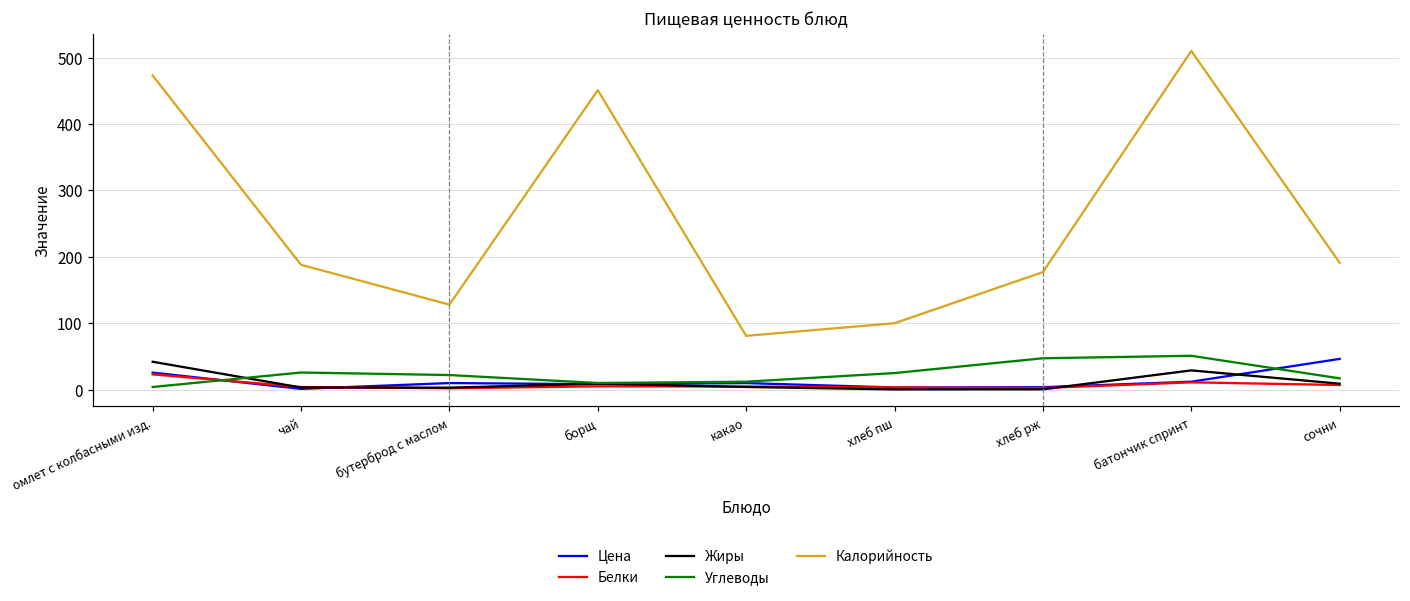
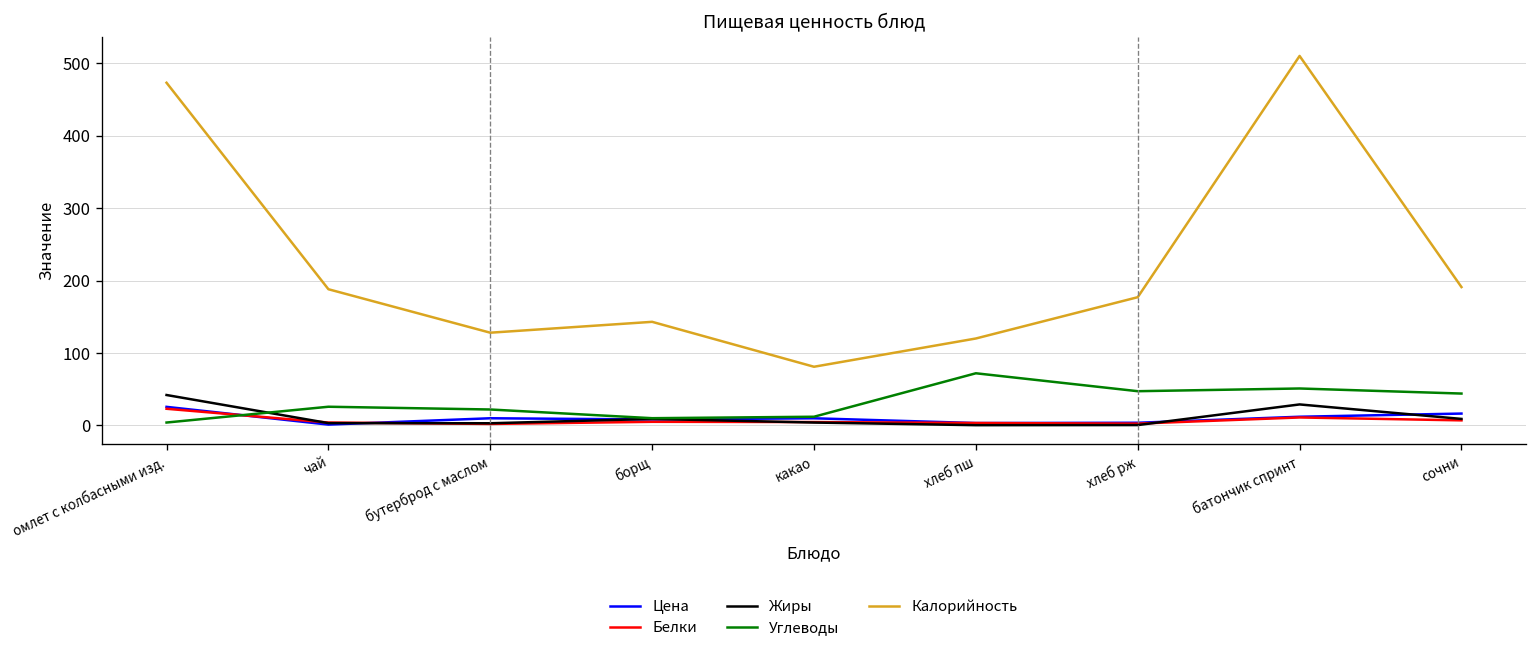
  {
    "Цена": {
      "бутерброд с маслом": 10,
-     "сочни": 50
+     "сочни": 20
    },
    "Жиры": {
      "омлет с колбасными изд.": 40,
      "батончик спринт": 30
    },
    "Углеводы": {
      "омлет с колбасными изд.": 0,
      "чай": 30,
      "бутерброд с маслом": 20,
-     "хлеб пш": 30,
+     "хлеб пш": 70,
      "хлеб рж": 50,
      "батончик спринт": 50,
-     "сочни": 20
+     "сочни": 40
    },
    "Калорийность": {
      "омлет с колбасными изд.": 470,
      "чай": 190,
      "бутерброд с маслом": 130,
-     "борщ": 450,
+     "борщ": 140,
      "какао": 80,
-     "хлеб пш": 100,
+     "хлеб пш": 120,
      "хлеб рж": 180,
      "батончик спринт": 510,
      "сочни": 190
    }
  }
